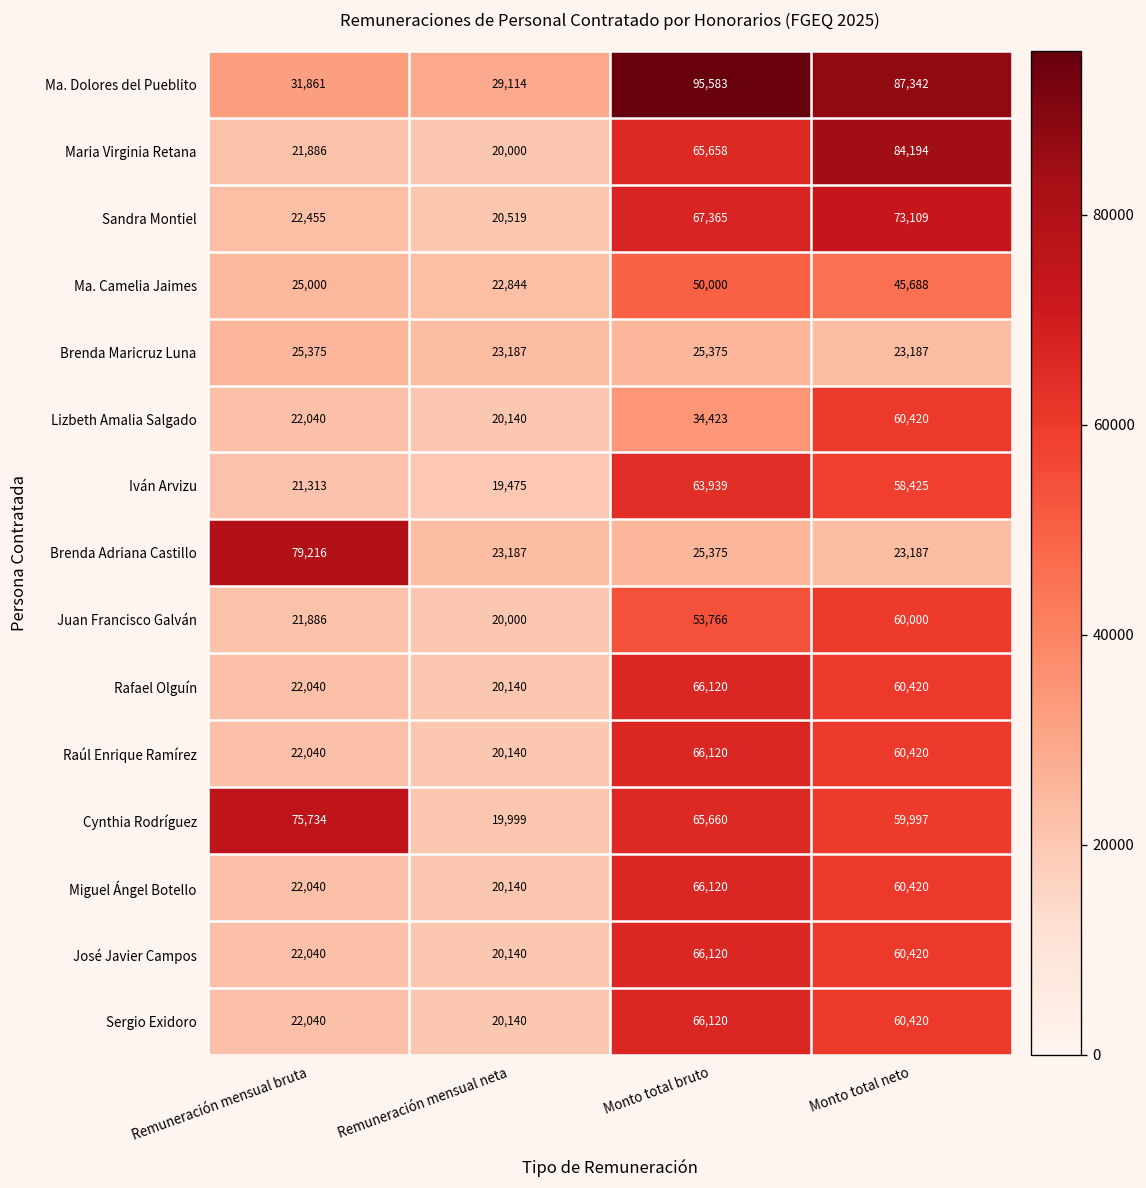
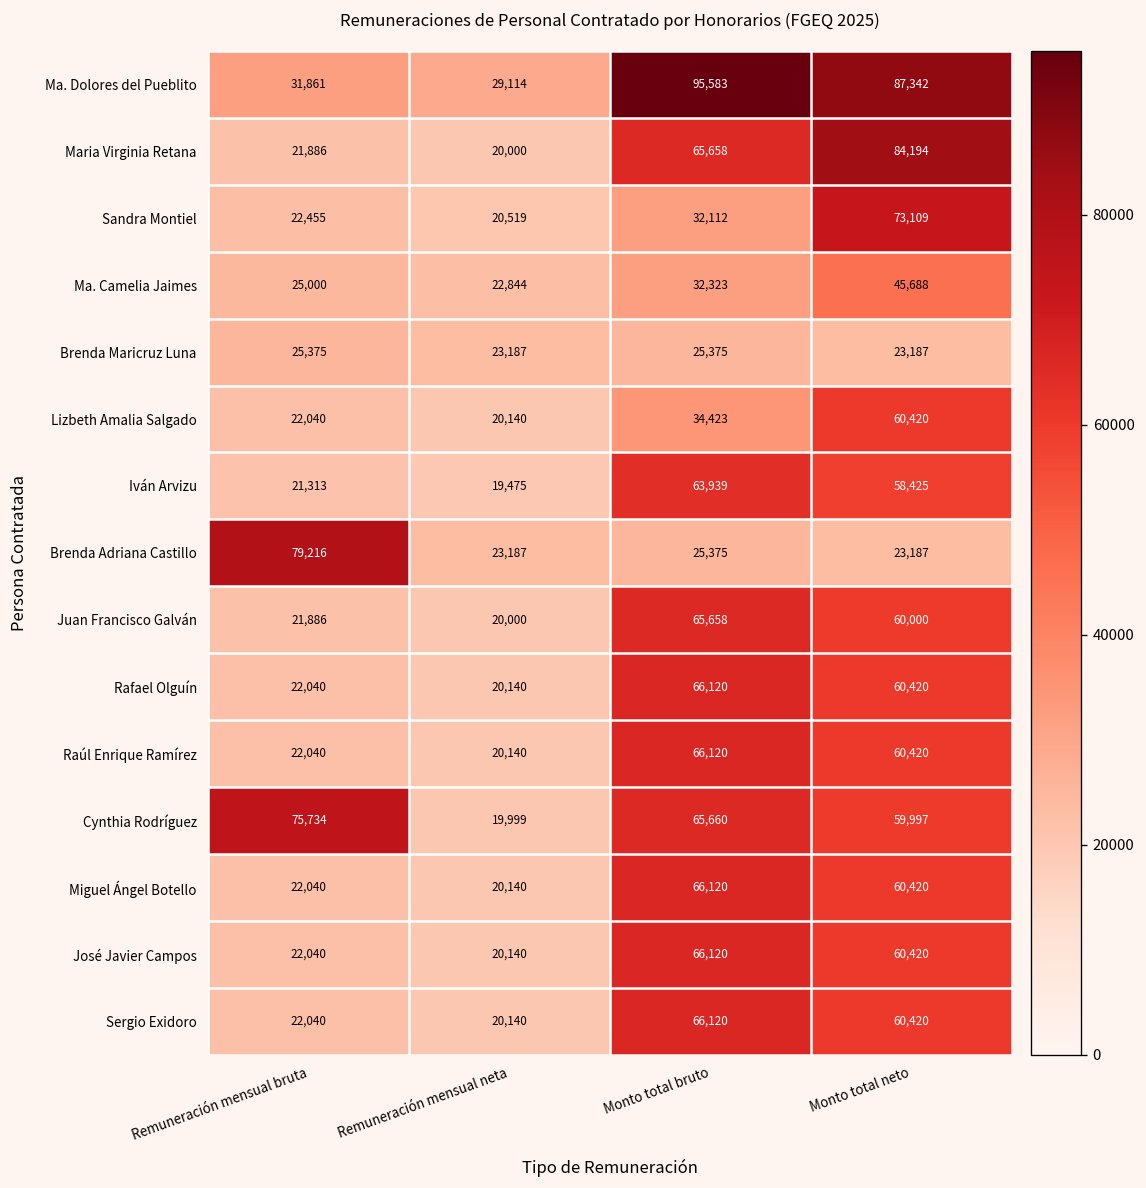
  {
    "Ma. Dolores del Pueblito": {
      "Remuneración mensual bruta": "31,861",
      "Remuneración mensual neta": "29,114",
      "Monto total bruto": "95,583",
      "Monto total neto": "87,342"
    },
    "Maria Virginia Retana": {
      "Remuneración mensual bruta": "21,886",
      "Remuneración mensual neta": "20,000",
      "Monto total bruto": "65,658",
      "Monto total neto": "84,194"
    },
    "Sandra Montiel": {
      "Remuneración mensual bruta": "22,455",
      "Remuneración mensual neta": "20,519",
-     "Monto total bruto": "67,365",
+     "Monto total bruto": "32,112",
      "Monto total neto": "73,109"
    },
    "Ma. Camelia Jaimes": {
      "Remuneración mensual bruta": "25,000",
      "Remuneración mensual neta": "22,844",
-     "Monto total bruto": "50,000",
+     "Monto total bruto": "32,323",
      "Monto total neto": "45,688"
    },
    "Brenda Maricruz Luna": {
      "Remuneración mensual bruta": "25,375",
      "Remuneración mensual neta": "23,187",
      "Monto total bruto": "25,375",
      "Monto total neto": "23,187"
    },
    "Lizbeth Amalia Salgado": {
      "Remuneración mensual bruta": "22,040",
      "Remuneración mensual neta": "20,140",
      "Monto total bruto": "34,423",
      "Monto total neto": "60,420"
    },
    "Iván Arvizu": {
      "Remuneración mensual bruta": "21,313",
      "Remuneración mensual neta": "19,475",
      "Monto total bruto": "63,939",
      "Monto total neto": "58,425"
    },
    "Brenda Adriana Castillo": {
      "Remuneración mensual bruta": "79,216",
      "Remuneración mensual neta": "23,187",
      "Monto total bruto": "25,375",
      "Monto total neto": "23,187"
    },
    "Juan Francisco Galván": {
      "Remuneración mensual bruta": "21,886",
      "Remuneración mensual neta": "20,000",
-     "Monto total bruto": "53,766",
+     "Monto total bruto": "65,658",
      "Monto total neto": "60,000"
    },
    "Rafael Olguín": {
      "Remuneración mensual bruta": "22,040",
      "Remuneración mensual neta": "20,140",
      "Monto total bruto": "66,120",
      "Monto total neto": "60,420"
    },
    "Raúl Enrique Ramírez": {
      "Remuneración mensual bruta": "22,040",
      "Remuneración mensual neta": "20,140",
      "Monto total bruto": "66,120",
      "Monto total neto": "60,420"
    },
    "Cynthia Rodríguez": {
      "Remuneración mensual bruta": "75,734",
      "Remuneración mensual neta": "19,999",
      "Monto total bruto": "65,660",
      "Monto total neto": "59,997"
    },
    "Miguel Ángel Botello": {
      "Remuneración mensual bruta": "22,040",
      "Remuneración mensual neta": "20,140",
      "Monto total bruto": "66,120",
      "Monto total neto": "60,420"
    },
    "José Javier Campos": {
      "Remuneración mensual bruta": "22,040",
      "Remuneración mensual neta": "20,140",
      "Monto total bruto": "66,120",
      "Monto total neto": "60,420"
    },
    "Sergio Exidoro": {
      "Remuneración mensual bruta": "22,040",
      "Remuneración mensual neta": "20,140",
      "Monto total bruto": "66,120",
      "Monto total neto": "60,420"
    }
  }
